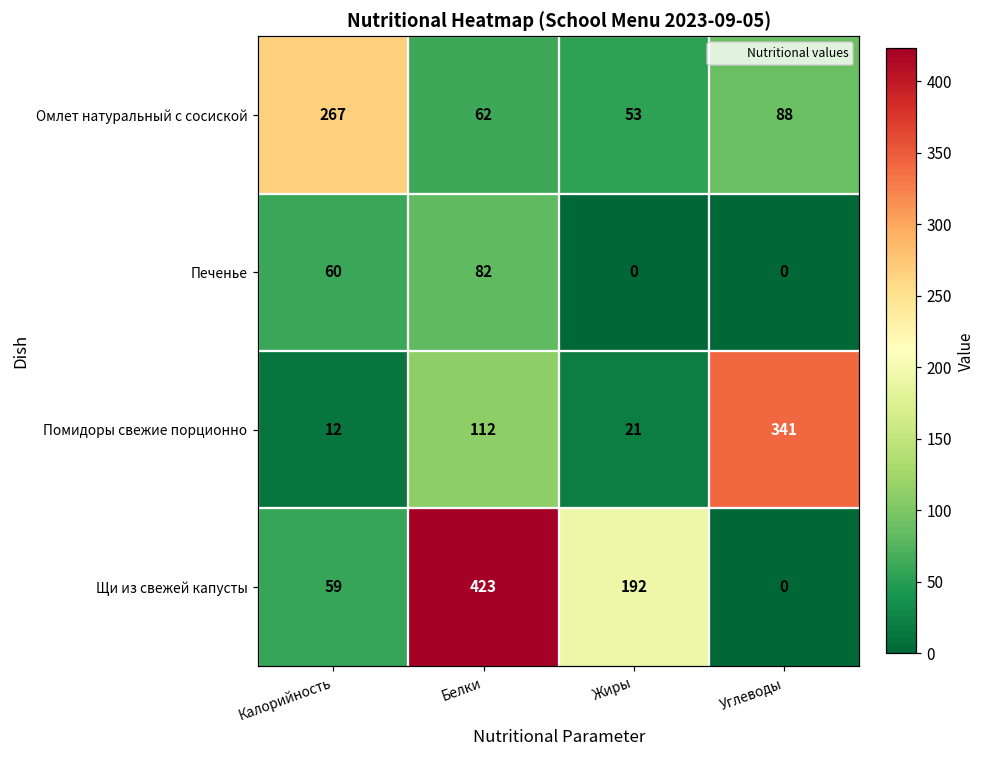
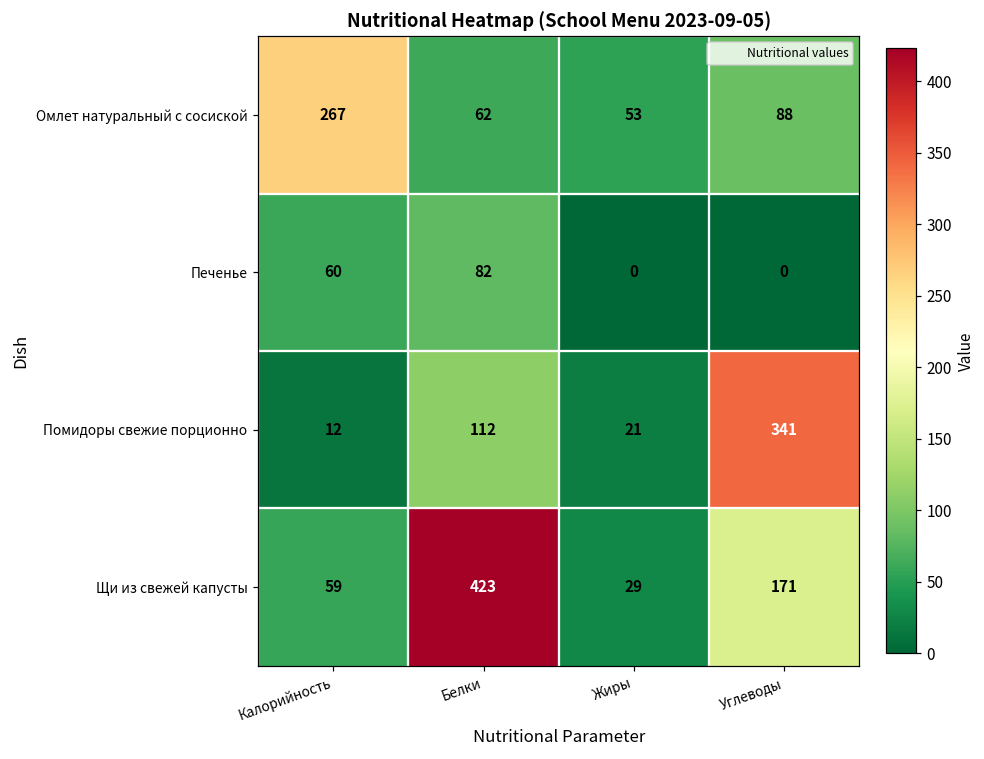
  {
    "Омлет натуральный с сосиской": {
      "Калорийность": 267,
      "Белки": 62,
      "Жиры": 53,
      "Углеводы": 88
    },
    "Печенье": {
      "Калорийность": 60,
      "Белки": 82,
      "Жиры": 0,
      "Углеводы": 0
    },
    "Помидоры свежие порционно": {
      "Калорийность": 12,
      "Белки": 112,
      "Жиры": 21,
      "Углеводы": 341
    },
    "Щи из свежей капусты": {
      "Калорийность": 59,
      "Белки": 423,
-     "Жиры": 192,
-     "Углеводы": 0
+     "Жиры": 29,
+     "Углеводы": 171
    }
  }
